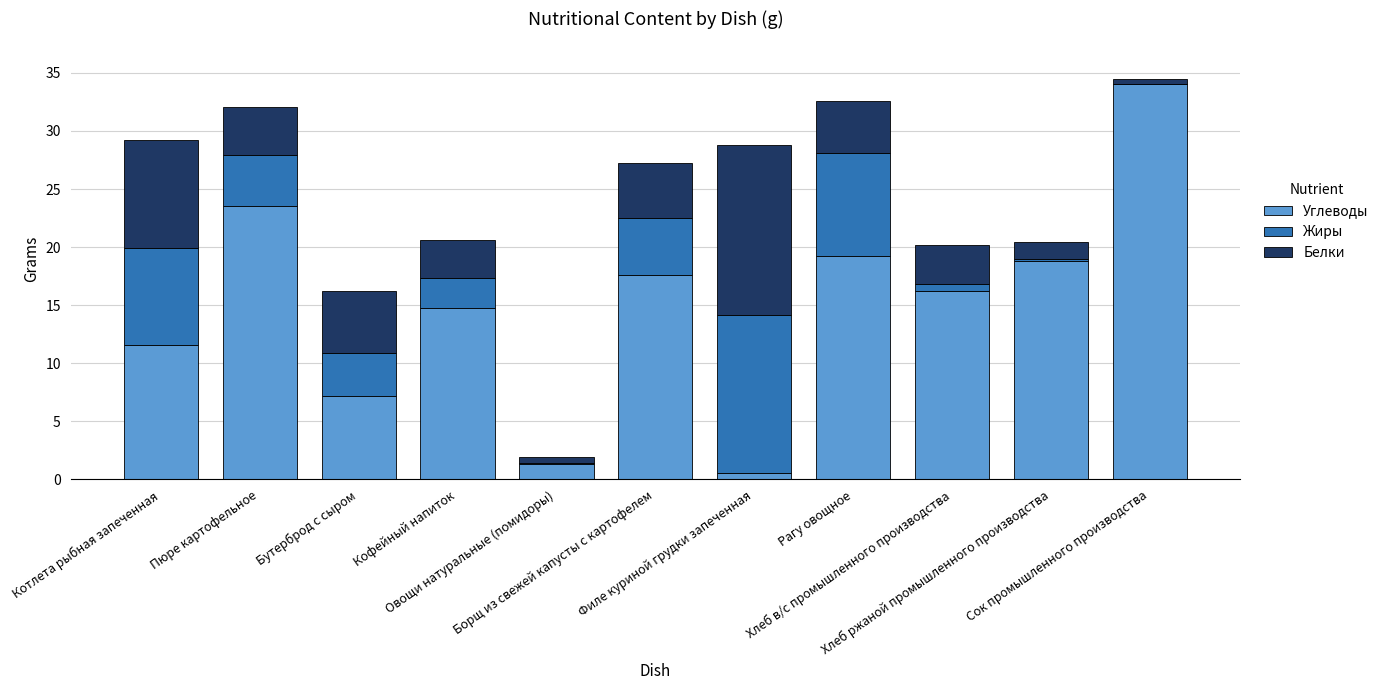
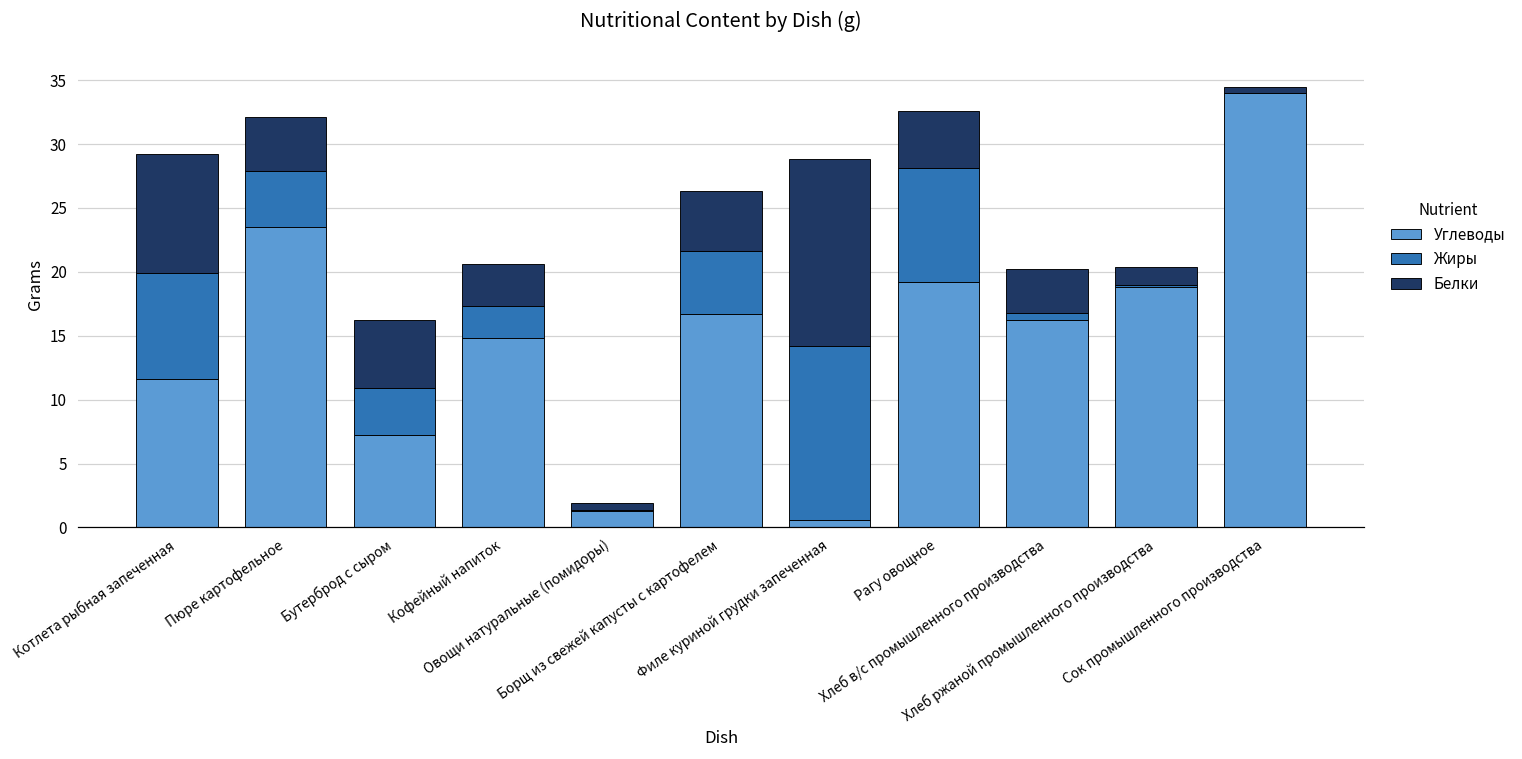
  {
    "Углеводы": {
      "Котлета рыбная запеченная": 11.6,
      "Пюре картофельное": 23.5,
      "Бутерброд с сыром": 7.2,
      "Кофейный напиток": 14.8,
      "Овощи натуральные (помидоры)": 1.3,
-     "Борщ из свежей капусты с картофелем": 17.6,
+     "Борщ из свежей капусты с картофелем": 16.7,
      "Филе куриной грудки запеченная": 0.6,
      "Рагу овощное": 19.2,
      "Хлеб в/с промышленного производства": 16.2,
      "Хлеб ржаной промышленного производства": 18.8,
      "Сок промышленного производства": 34.0
    },
    "Жиры": {
      "Котлета рыбная запеченная": 8.3,
      "Пюре картофельное": 4.4,
      "Бутерброд с сыром": 3.7,
      "Кофейный напиток": 2.5,
      "Борщ из свежей капусты с картофелем": 4.9,
      "Филе куриной грудки запеченная": 13.6,
      "Рагу овощное": 8.9,
      "Хлеб в/с промышленного производства": 0.6,
      "Сок промышленного производства": 0.0
    },
    "Белки": {
      "Котлета рыбная запеченная": 9.3,
      "Пюре картофельное": 4.2,
      "Бутерброд с сыром": 5.3,
      "Кофейный напиток": 3.3,
      "Овощи натуральные (помидоры)": 0.5,
      "Борщ из свежей капусты с картофелем": 4.7,
      "Филе куриной грудки запеченная": 14.6,
      "Рагу овощное": 4.5,
      "Хлеб в/с промышленного производства": 3.4,
      "Хлеб ржаной промышленного производства": 1.4,
      "Сок промышленного производства": 0.5
    }
  }
